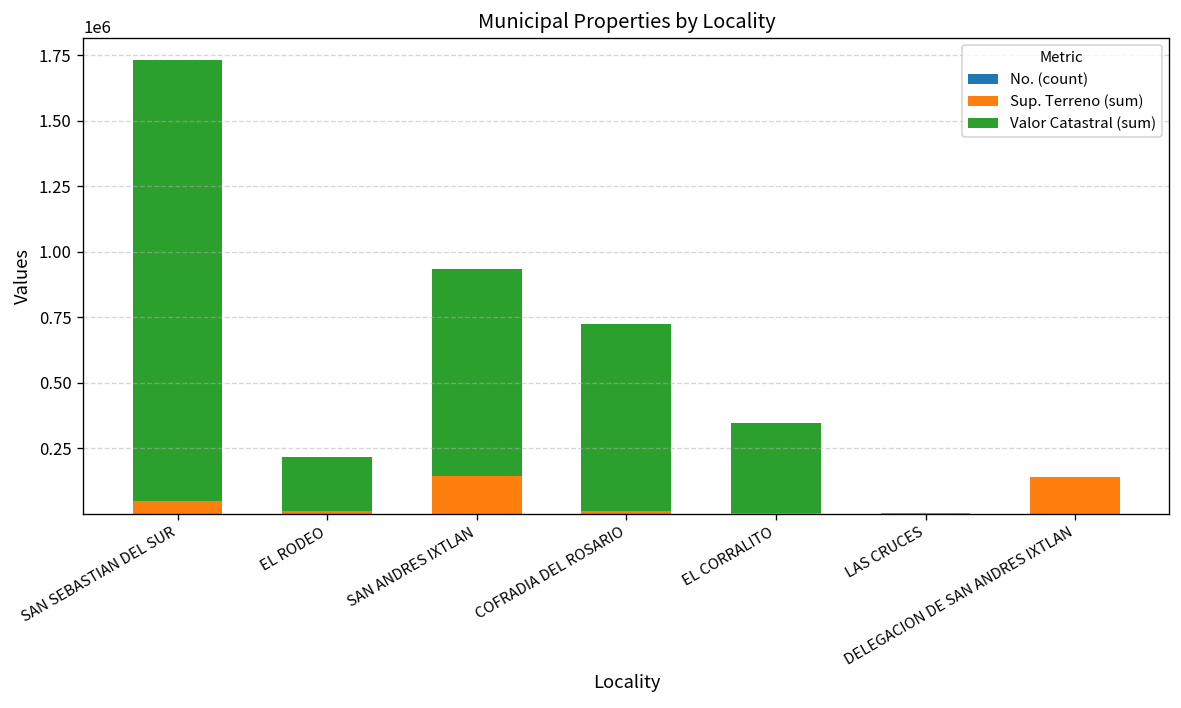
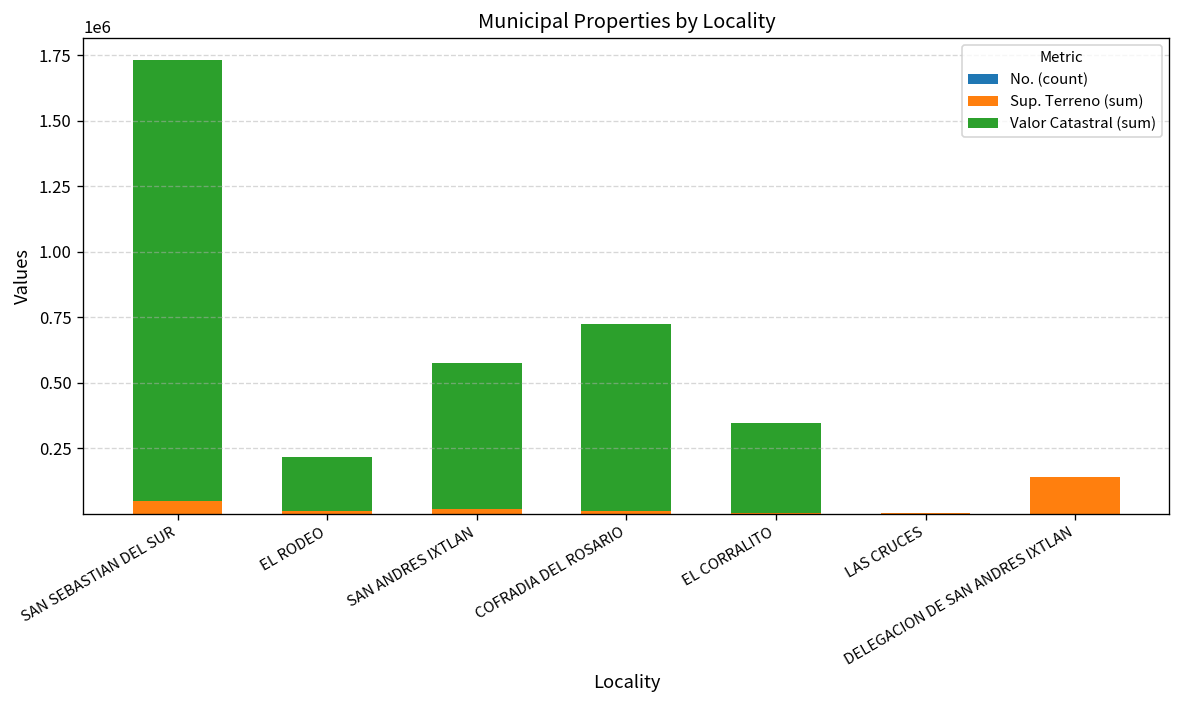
  {
    "Sup. Terreno (sum)": {
      "SAN SEBASTIAN DEL SUR": 50000,
-     "SAN ANDRES IXTLAN": 140000,
+     "SAN ANDRES IXTLAN": 20000,
      "DELEGACION DE SAN ANDRES IXTLAN": 140000
    },
    "Valor Catastral (sum)": {
      "SAN SEBASTIAN DEL SUR": 1680000,
      "EL RODEO": 210000,
-     "SAN ANDRES IXTLAN": 790000,
+     "SAN ANDRES IXTLAN": 550000,
      "COFRADIA DEL ROSARIO": 710000,
      "EL CORRALITO": 340000,
      "DELEGACION DE SAN ANDRES IXTLAN": 0
    }
  }
